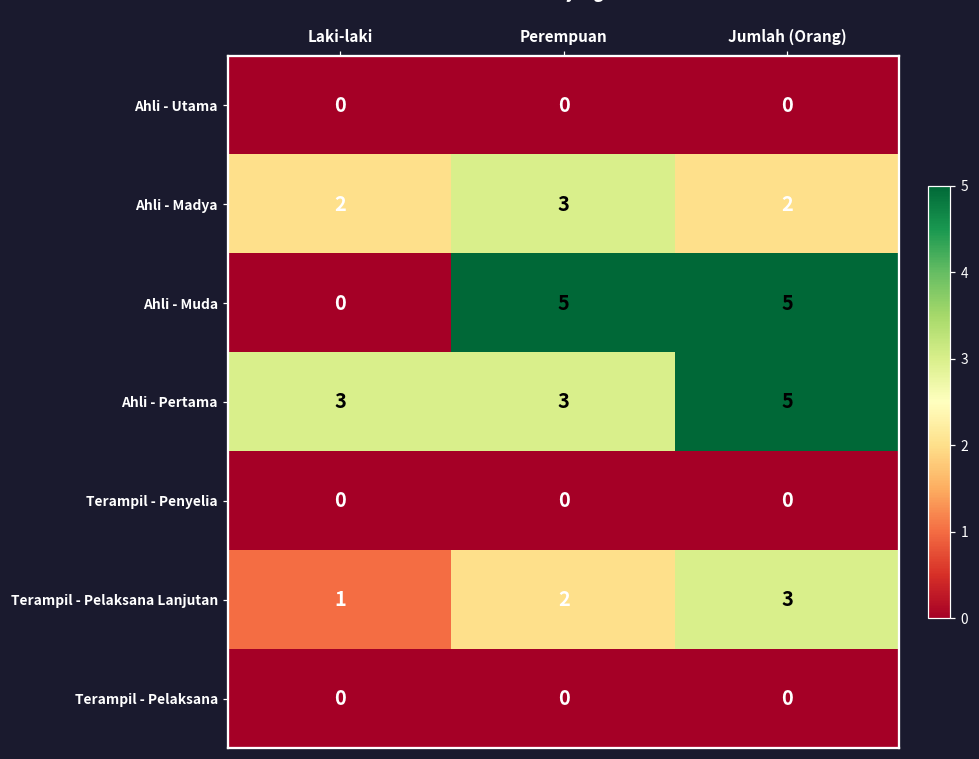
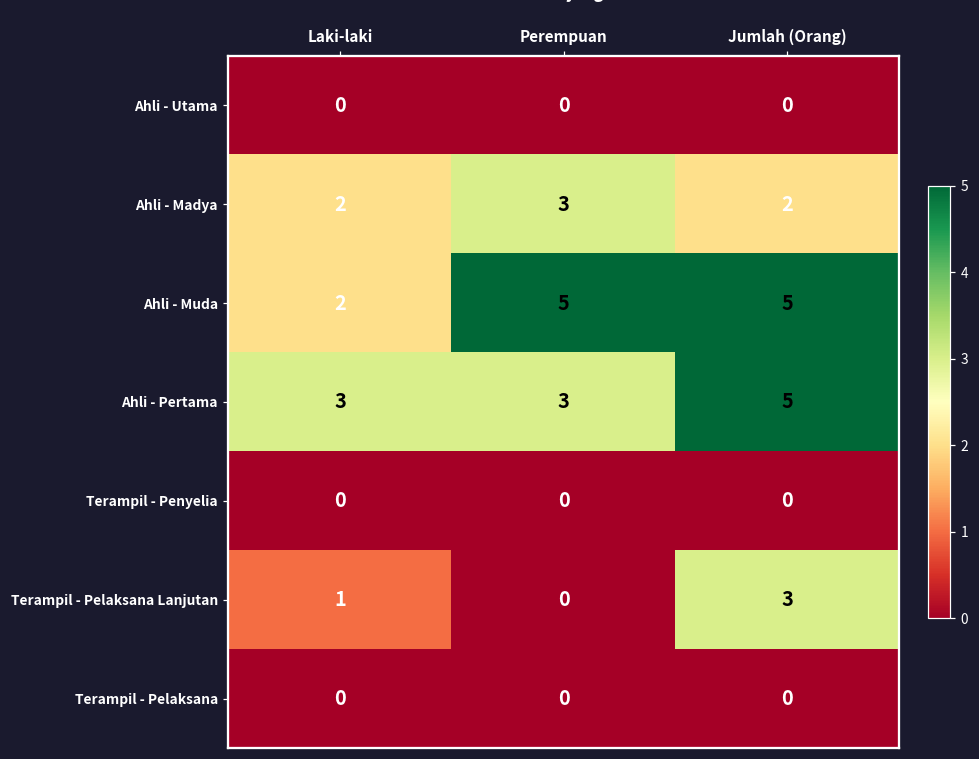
  {
    "Ahli - Utama": {
      "Laki-laki": 0,
      "Perempuan": 0,
      "Jumlah (Orang)": 0
    },
    "Ahli - Madya": {
      "Laki-laki": 2,
      "Perempuan": 3,
      "Jumlah (Orang)": 2
    },
    "Ahli - Muda": {
-     "Laki-laki": 0,
+     "Laki-laki": 2,
      "Perempuan": 5,
      "Jumlah (Orang)": 5
    },
    "Ahli - Pertama": {
      "Laki-laki": 3,
      "Perempuan": 3,
      "Jumlah (Orang)": 5
    },
    "Terampil - Penyelia": {
      "Laki-laki": 0,
      "Perempuan": 0,
      "Jumlah (Orang)": 0
    },
    "Terampil - Pelaksana Lanjutan": {
      "Laki-laki": 1,
-     "Perempuan": 2,
+     "Perempuan": 0,
      "Jumlah (Orang)": 3
    },
    "Terampil - Pelaksana": {
      "Laki-laki": 0,
      "Perempuan": 0,
      "Jumlah (Orang)": 0
    }
  }
